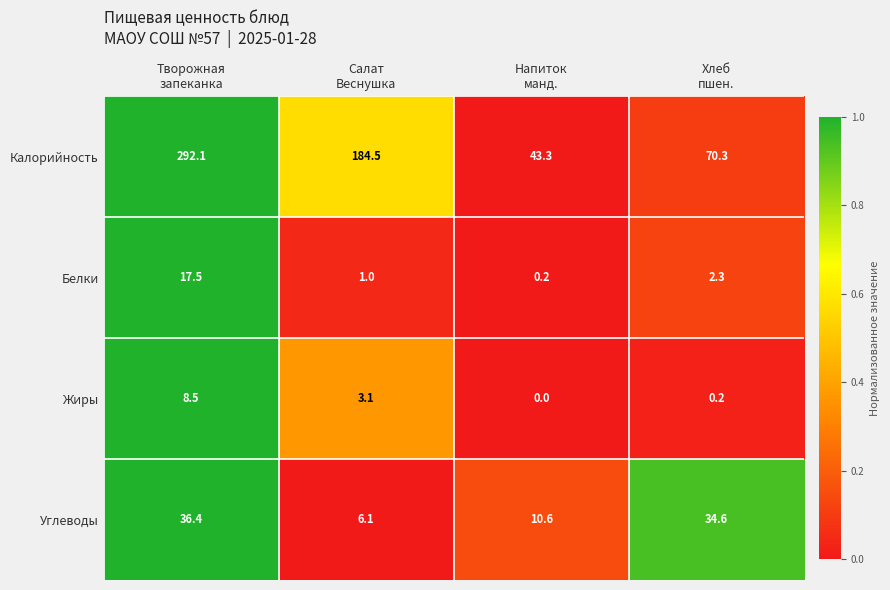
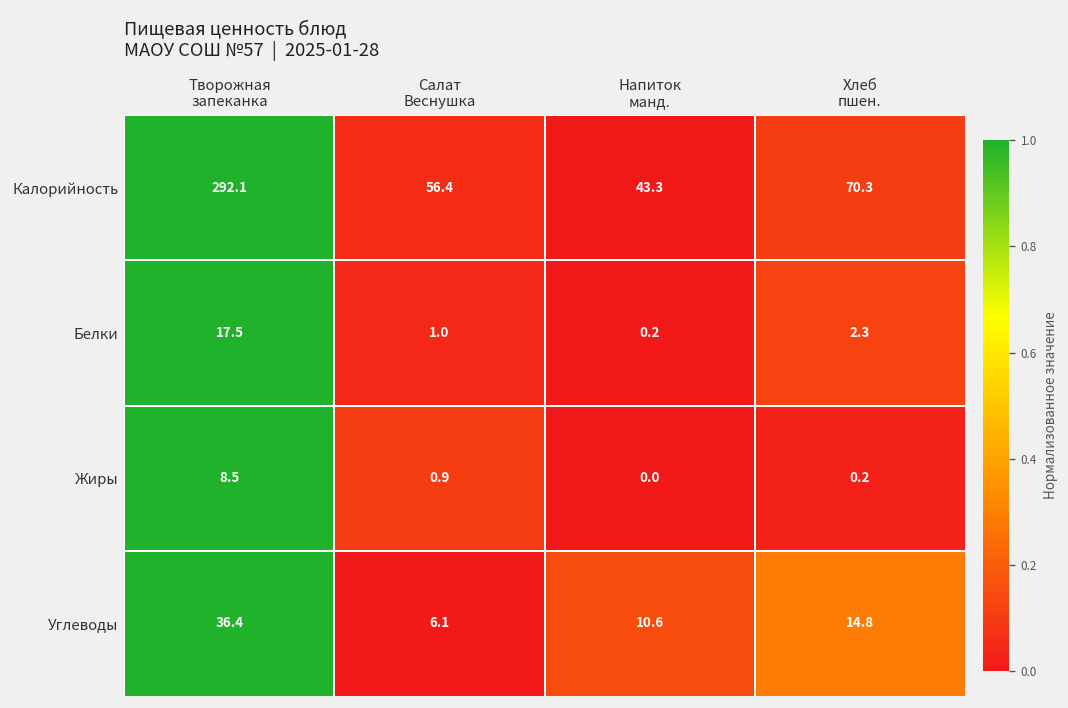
  {
    "Калорийность": {
      "Творожная запеканка": 292.1,
-     "Салат Веснушка": 184.5,
+     "Салат Веснушка": 56.4,
      "Напиток манд.": 43.3,
      "Хлеб пшен.": 70.3
    },
    "Белки": {
      "Творожная запеканка": 17.5,
      "Салат Веснушка": 1.0,
      "Напиток манд.": 0.2,
      "Хлеб пшен.": 2.3
    },
    "Жиры": {
      "Творожная запеканка": 8.5,
-     "Салат Веснушка": 3.1,
+     "Салат Веснушка": 0.9,
      "Напиток манд.": 0.0,
      "Хлеб пшен.": 0.2
    },
    "Углеводы": {
      "Творожная запеканка": 36.4,
      "Салат Веснушка": 6.1,
      "Напиток манд.": 10.6,
-     "Хлеб пшен.": 34.6
+     "Хлеб пшен.": 14.8
    }
  }
